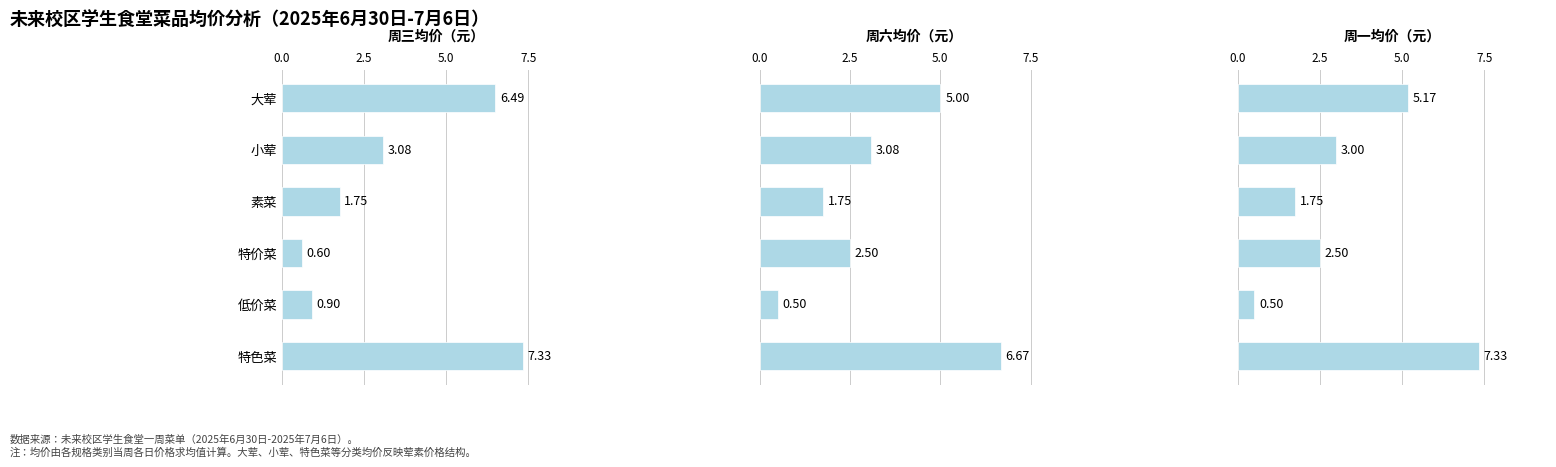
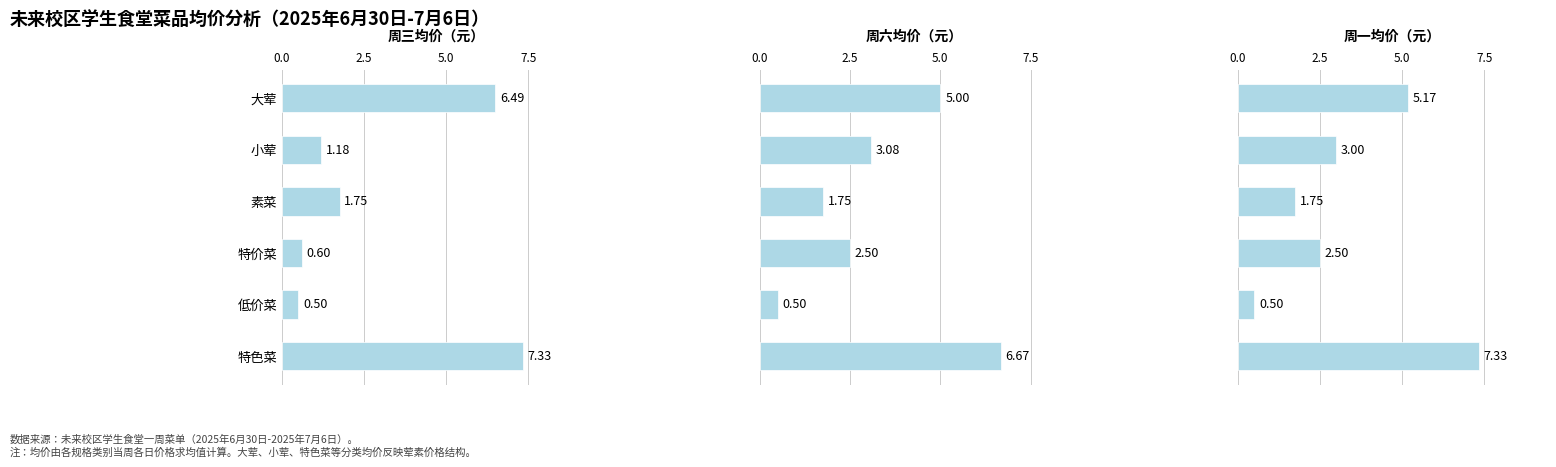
  {
    "周三均价（元）": {
      "大荤": 6.49,
-     "小荤": 3.08,
+     "小荤": 1.18,
      "素菜": 1.75,
      "特价菜": 0.60,
-     "低价菜": 0.90,
+     "低价菜": 0.50,
      "特色菜": 7.33
    }
  }
